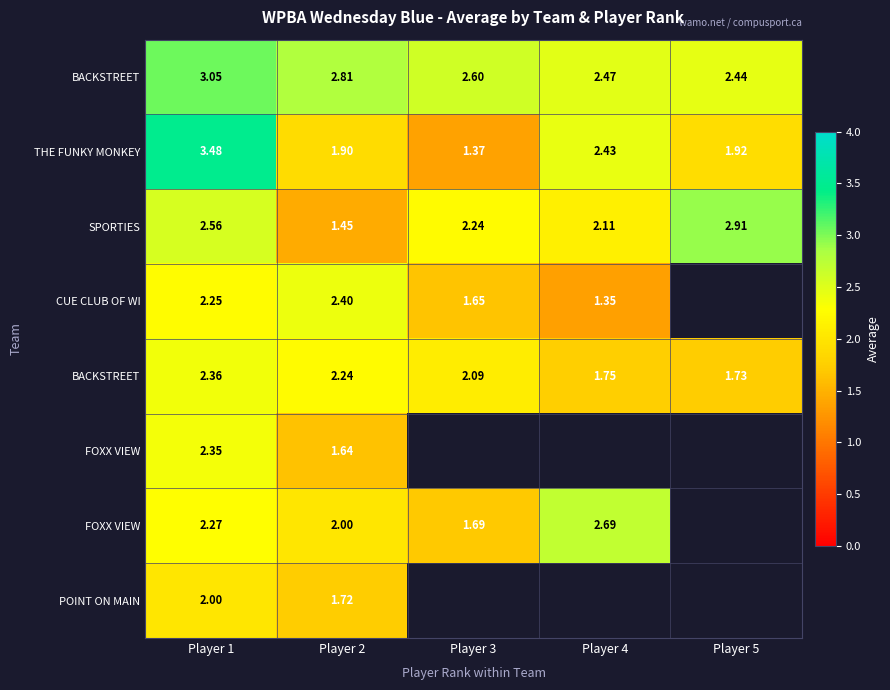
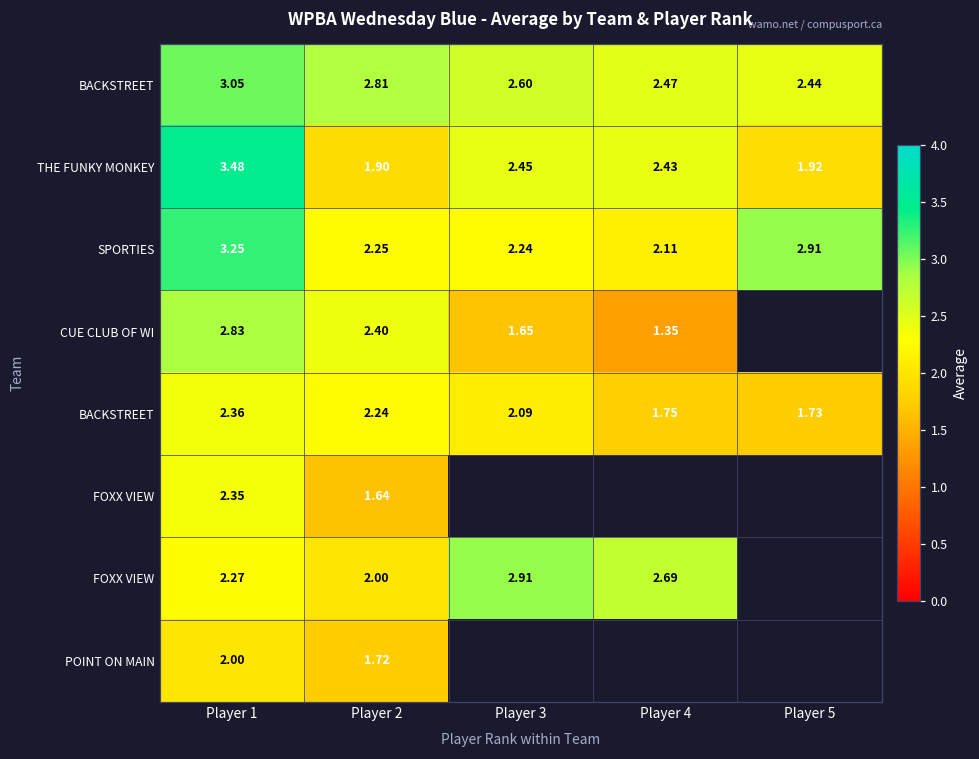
  {
    "THE FUNKY MONKEY": {
      "Player 1": 3.48,
      "Player 2": 1.90,
-     "Player 3": 1.37,
+     "Player 3": 2.45,
      "Player 4": 2.43,
      "Player 5": 1.92
    },
    "SPORTIES": {
-     "Player 1": 2.56,
-     "Player 2": 1.45,
+     "Player 1": 3.25,
+     "Player 2": 2.25,
      "Player 3": 2.24,
      "Player 4": 2.11,
      "Player 5": 2.91
    },
    "CUE CLUB OF WI": {
-     "Player 1": 2.25,
+     "Player 1": 2.83,
      "Player 2": 2.40,
      "Player 3": 1.65,
      "Player 4": 1.35
    },
    "FOXX VIEW": {
-     "Player 3": 1.69,
+     "Player 3": 2.91,
      "Player 4": 2.69
    },
    "POINT ON MAIN": {
      "Player 1": 2.00,
      "Player 2": 1.72
    }
  }
